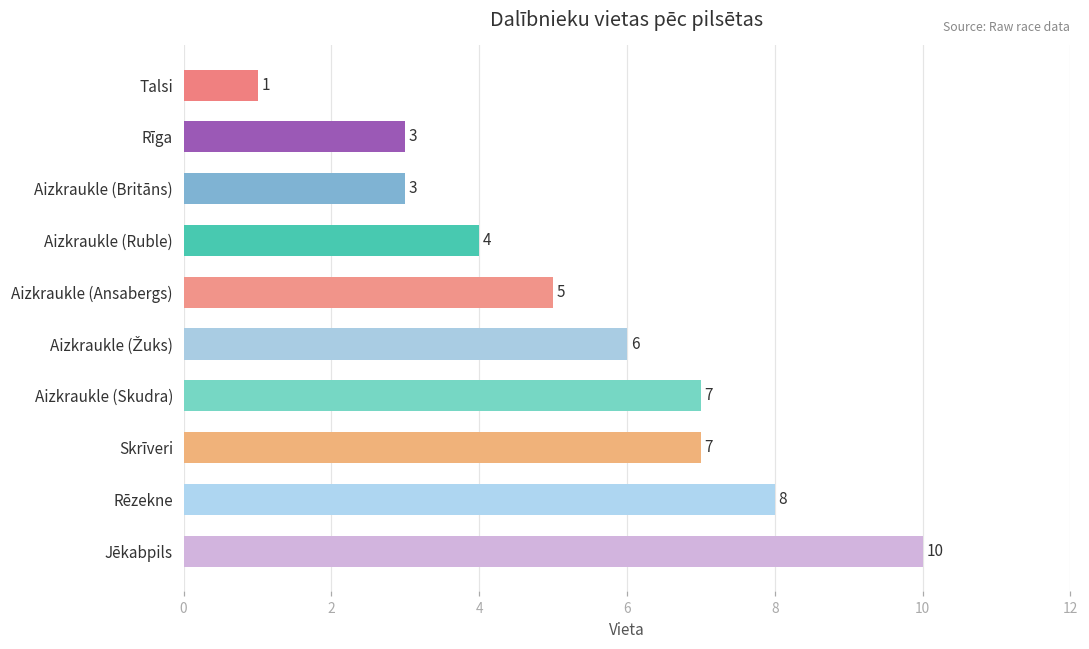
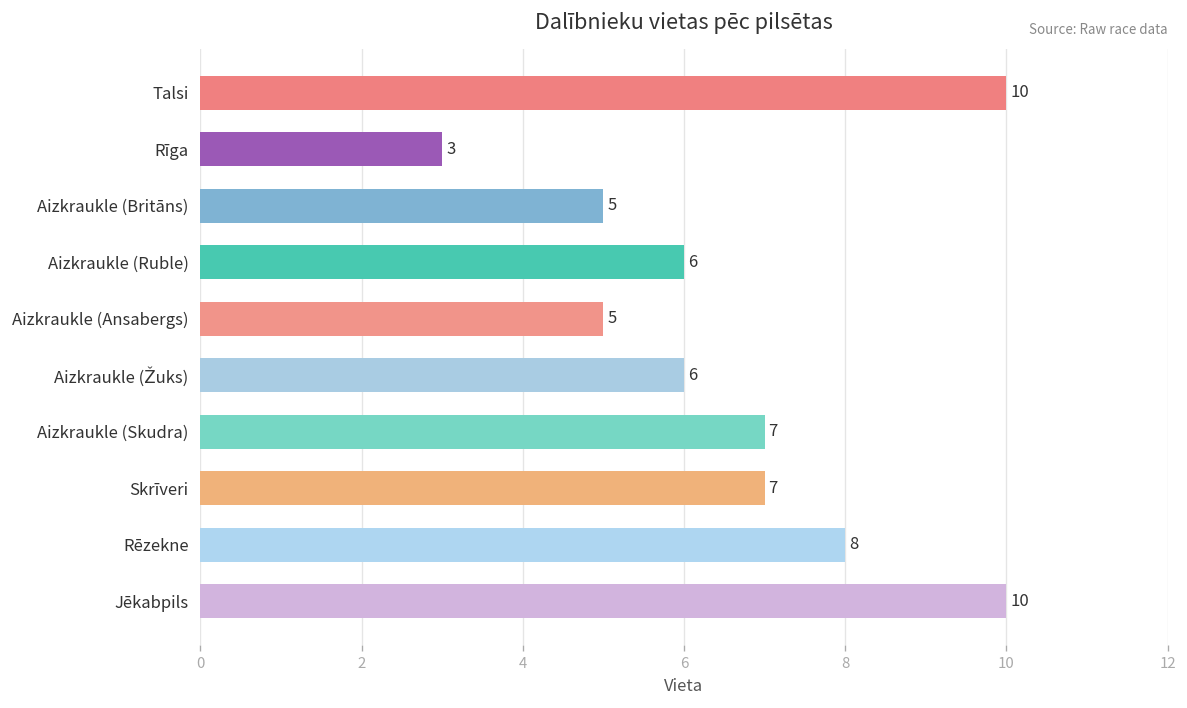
  {
-   "Talsi": 1,
+   "Talsi": 10,
    "Rīga": 3,
-   "Aizkraukle (Britāns)": 3,
-   "Aizkraukle (Ruble)": 4,
+   "Aizkraukle (Britāns)": 5,
+   "Aizkraukle (Ruble)": 6,
    "Aizkraukle (Ansabergs)": 5,
    "Aizkraukle (Žuks)": 6,
    "Aizkraukle (Skudra)": 7,
    "Skrīveri": 7,
    "Rēzekne": 8,
    "Jēkabpils": 10
  }
